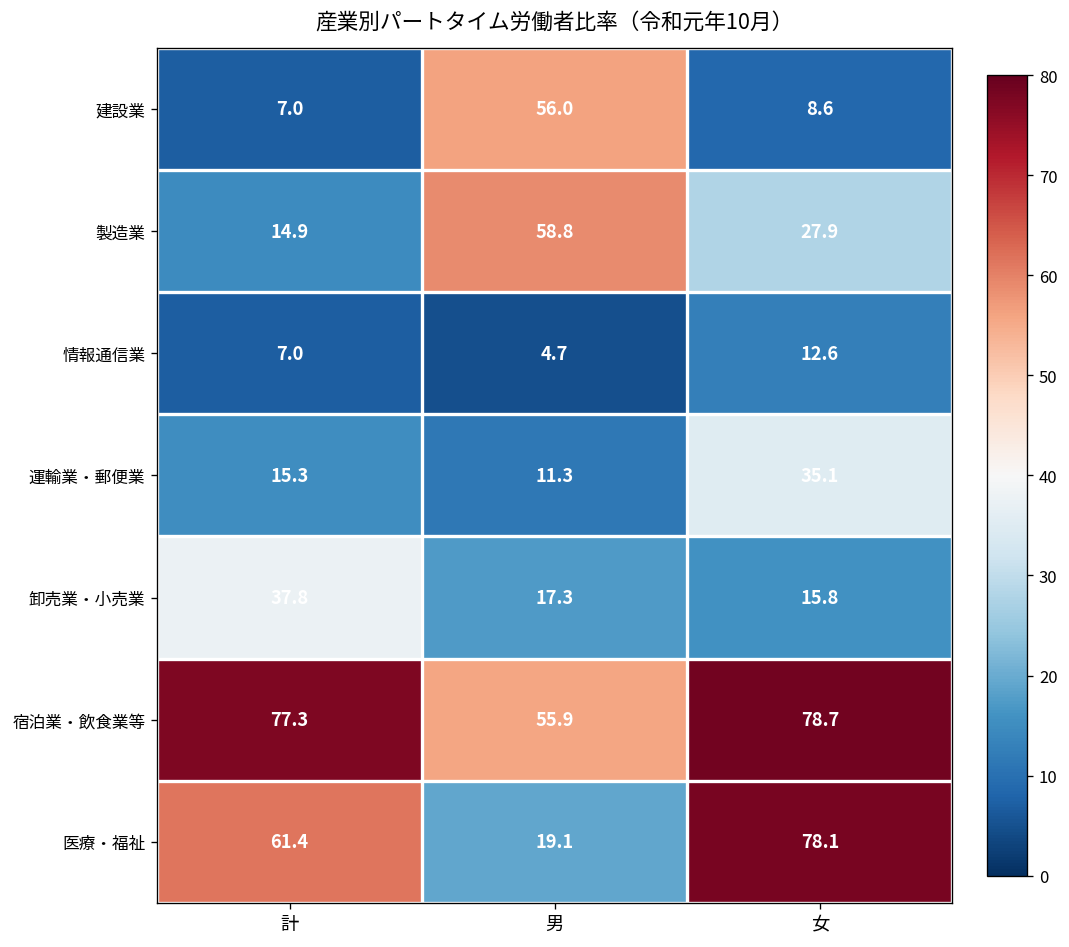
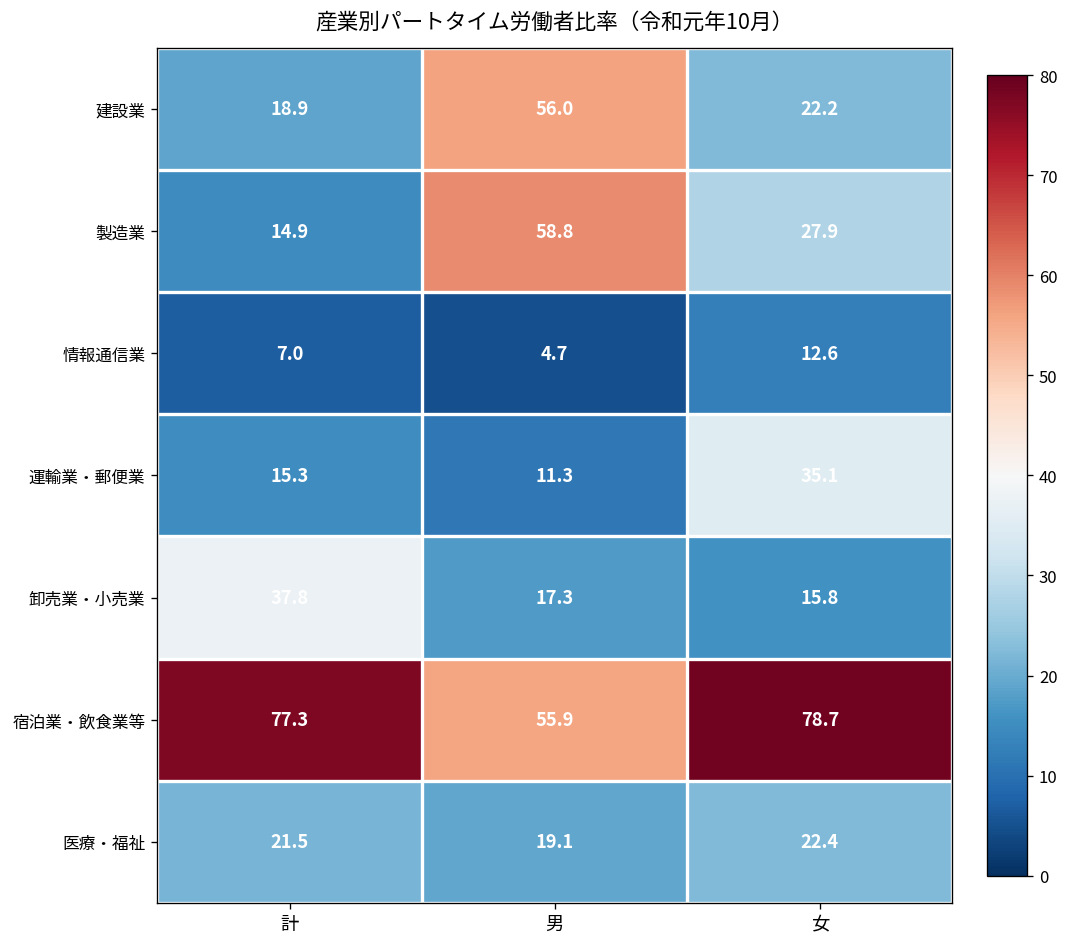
  {
    "建設業": {
-     "計": 7.0,
+     "計": 18.9,
      "男": 56.0,
-     "女": 8.6
+     "女": 22.2
    },
    "製造業": {
      "計": 14.9,
      "男": 58.8,
      "女": 27.9
    },
    "情報通信業": {
      "計": 7.0,
      "男": 4.7,
      "女": 12.6
    },
    "運輸業・郵便業": {
      "計": 15.3,
      "男": 11.3
    },
    "卸売業・小売業": {
      "男": 17.3,
      "女": 15.8
    },
    "宿泊業・飲食業等": {
      "計": 77.3,
      "男": 55.9,
      "女": 78.7
    },
    "医療・福祉": {
-     "計": 61.4,
+     "計": 21.5,
      "男": 19.1,
-     "女": 78.1
+     "女": 22.4
    }
  }
